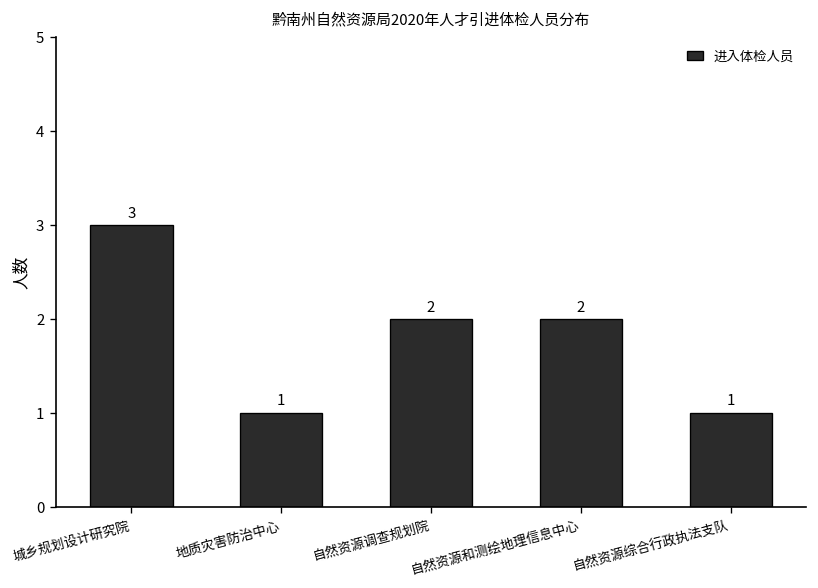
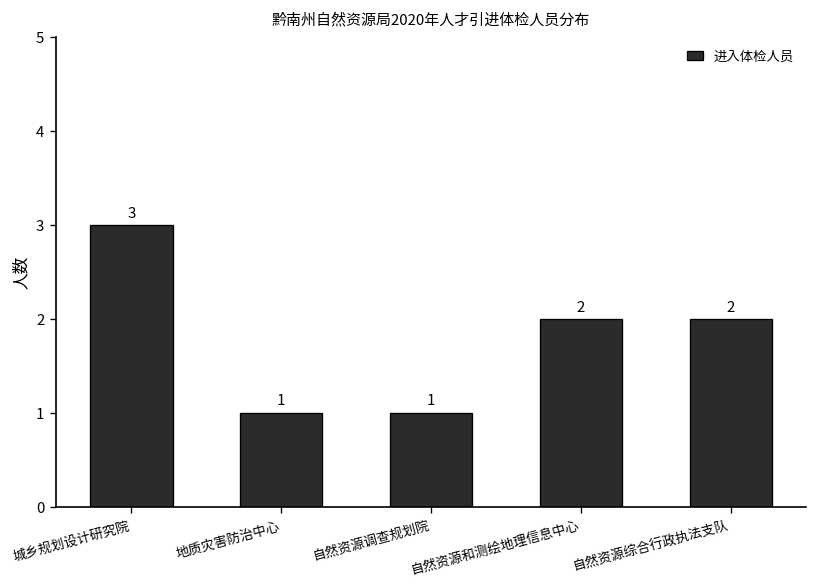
  {
    "城乡规划设计研究院": 3,
    "地质灾害防治中心": 1,
-   "自然资源调查规划院": 2,
+   "自然资源调查规划院": 1,
    "自然资源和测绘地理信息中心": 2,
-   "自然资源综合行政执法支队": 1
+   "自然资源综合行政执法支队": 2
  }
